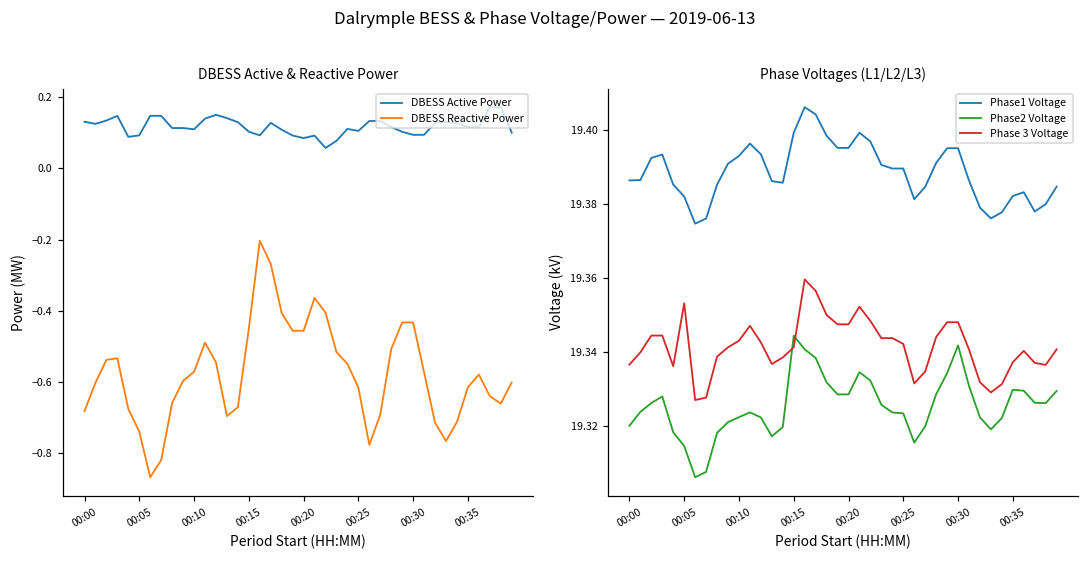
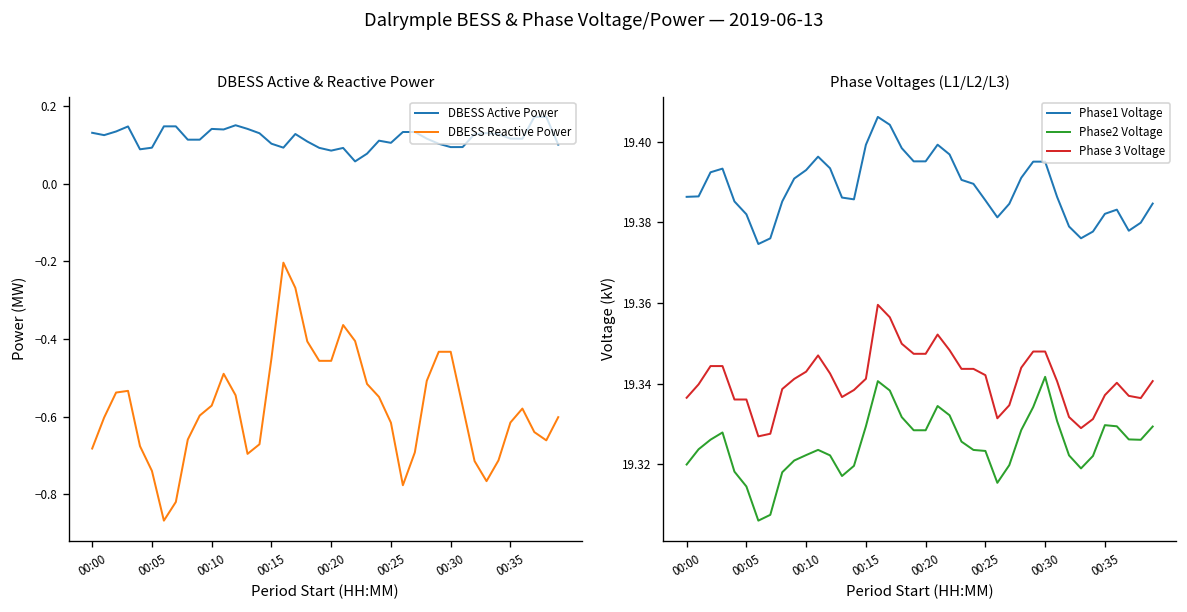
  {
    "DBESS Active & Reactive Power": {
      "DBESS Active Power": {
        "00:00": 0.13,
        "00:05": 0.09,
-       "00:10": 0.11,
+       "00:10": 0.14,
        "00:15": 0.10,
        "00:20": 0.09,
        "00:25": 0.11,
        "00:30": 0.09
      },
      "DBESS Reactive Power": {
        "00:00": -0.68,
        "00:05": -0.74,
        "00:10": -0.57,
        "00:15": -0.45,
        "00:20": -0.46,
        "00:25": -0.62,
        "00:30": -0.43,
        "00:35": -0.61
      }
    },
    "Phase Voltages (L1/L2/L3)": {
      "Phase1 Voltage": {
        "00:00": 19.386,
        "00:05": 19.382,
        "00:10": 19.393,
        "00:15": 19.399,
        "00:20": 19.395,
-       "00:25": 19.390,
+       "00:25": 19.385,
        "00:30": 19.395,
        "00:35": 19.382
      },
      "Phase2 Voltage": {
        "00:00": 19.320,
        "00:05": 19.315,
        "00:10": 19.322,
-       "00:15": 19.344,
+       "00:15": 19.329,
        "00:20": 19.328,
        "00:25": 19.323,
        "00:30": 19.342,
        "00:35": 19.330
      },
      "Phase 3 Voltage": {
        "00:00": 19.337,
-       "00:05": 19.353,
+       "00:05": 19.336,
        "00:10": 19.343,
        "00:15": 19.341,
        "00:20": 19.347,
        "00:25": 19.342,
        "00:30": 19.348,
        "00:35": 19.337
      }
    }
  }
